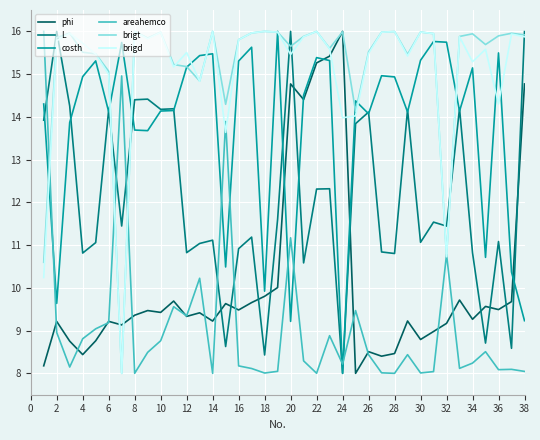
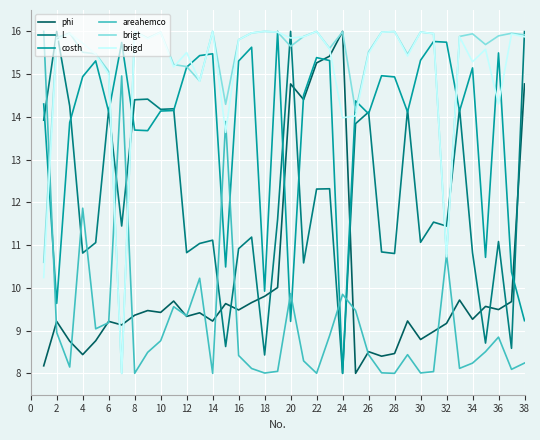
  {
    "areahemco": {
      "2": 9.0,
-     "4": 8.8,
+     "4": 11.9,
      "8": 8.0,
      "10": 8.8,
      "14": 8.0,
-     "16": 8.2,
+     "16": 8.4,
      "18": 8.0,
-     "20": 11.2,
+     "20": 9.9,
      "22": 8.0,
-     "24": 8.2,
+     "24": 9.8,
      "26": 8.4,
      "28": 8.0,
      "30": 8.0,
      "34": 8.2,
-     "36": 8.1,
-     "38": 8.0
+     "36": 8.8,
+     "38": 8.2
    },
    "brigt": {
      "6": 15.1,
      "20": 15.7,
      "34": 15.9,
      "36": 15.9
    },
    "brigd": {
      "6": 15.0,
      "12": 15.5,
-     "20": 15.5,
+     "20": 15.8,
      "24": 14.0,
      "34": 15.3,
      "36": 14.3
    }
  }
